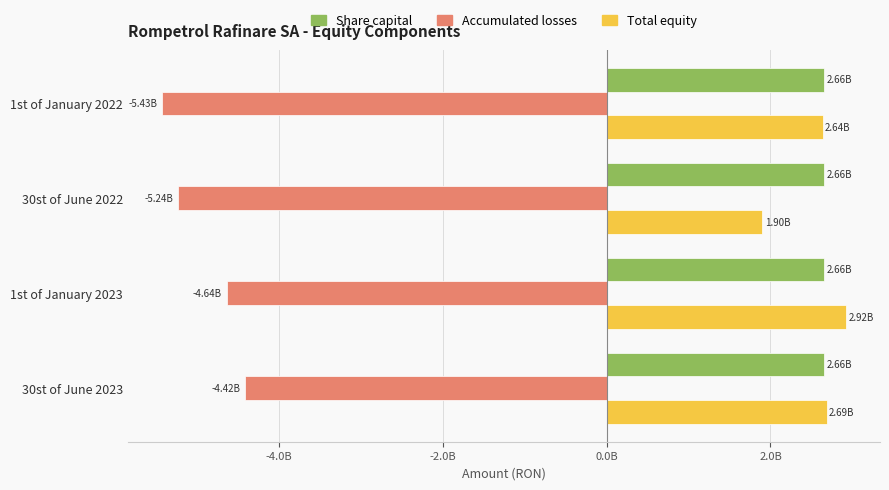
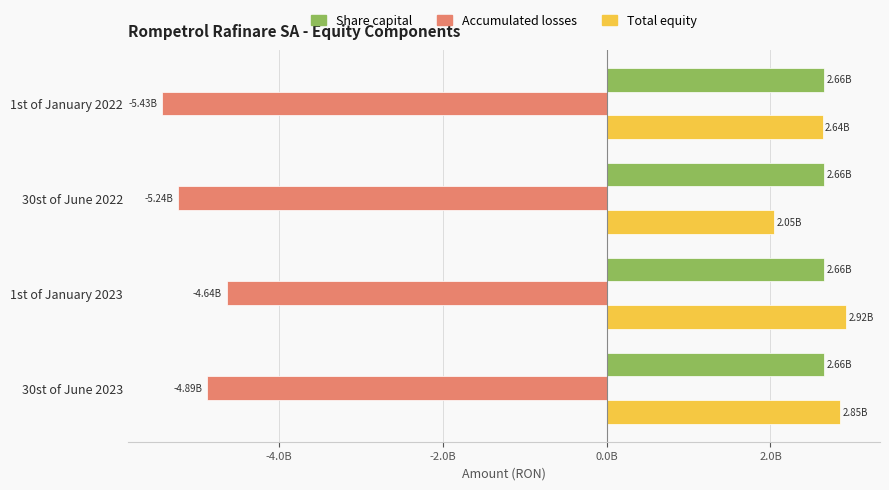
  {
    "Share capital": {
      "1st of January 2022": "2.66B",
      "30st of June 2022": "2.66B",
      "1st of January 2023": "2.66B",
      "30st of June 2023": "2.66B"
    },
    "Accumulated losses": {
      "1st of January 2022": "-5.43B",
      "30st of June 2022": "-5.24B",
      "1st of January 2023": "-4.64B",
-     "30st of June 2023": "-4.42B"
+     "30st of June 2023": "-4.89B"
    },
    "Total equity": {
      "1st of January 2022": "2.64B",
-     "30st of June 2022": "1.90B",
+     "30st of June 2022": "2.05B",
      "1st of January 2023": "2.92B",
-     "30st of June 2023": "2.69B"
+     "30st of June 2023": "2.85B"
    }
  }
